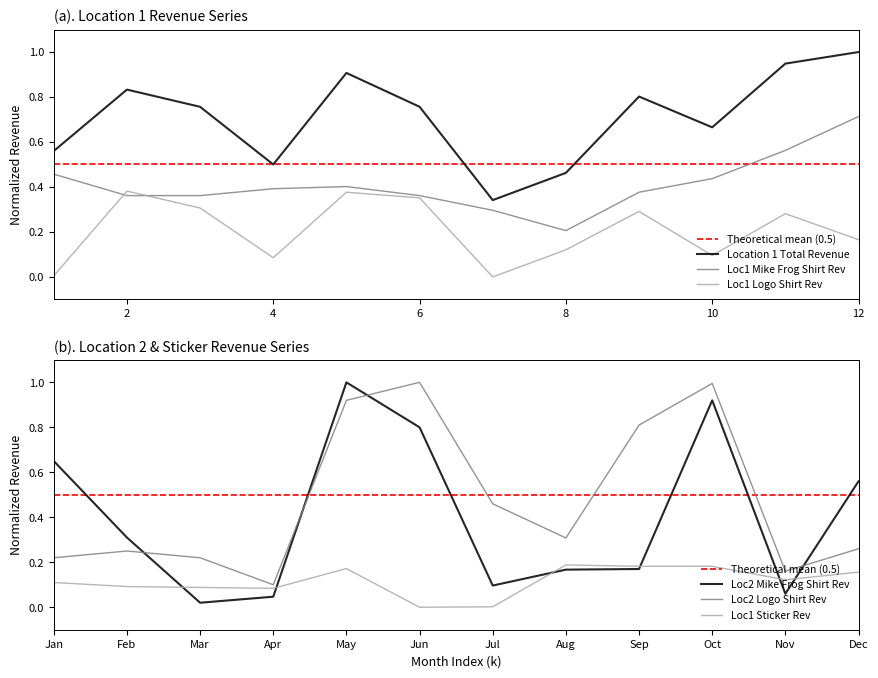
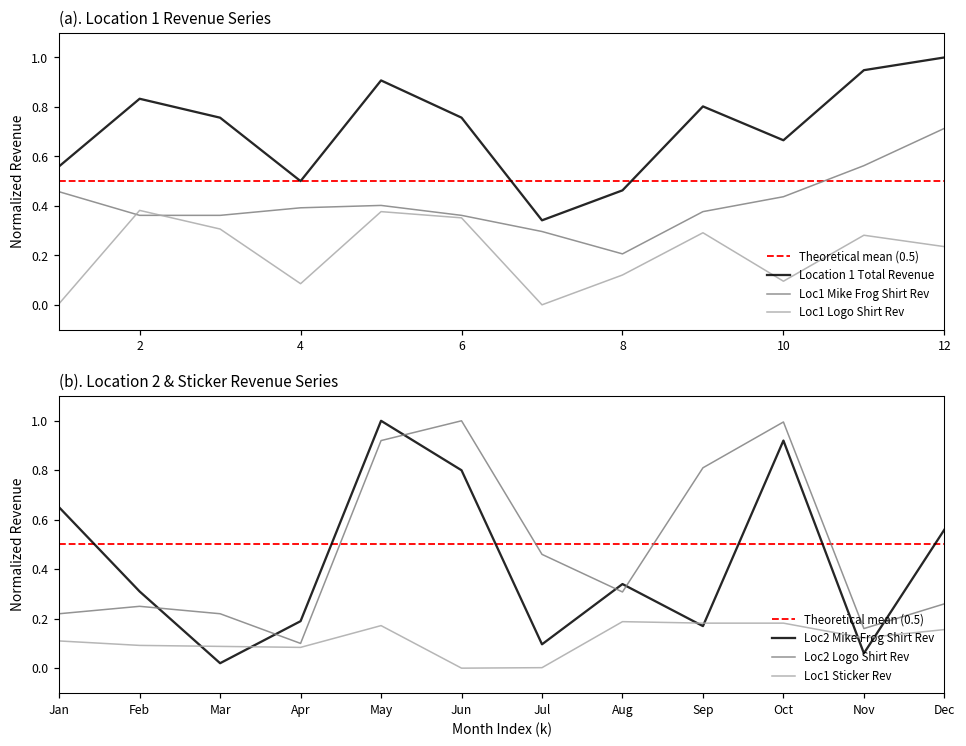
  {
    "(a). Location 1 Revenue Series": {
      "Location 1 Total Revenue": {
        "2": 0.83,
        "4": 0.50,
        "6": 0.76,
        "8": 0.46,
        "10": 0.67,
        "12": 1.00
      },
      "Loc1 Mike Frog Shirt Rev": {
        "2": 0.36,
        "4": 0.39,
        "8": 0.21,
        "10": 0.44,
        "12": 0.71
      },
      "Loc1 Logo Shirt Rev": {
        "2": 0.38,
        "4": 0.09,
        "8": 0.12,
        "10": 0.10,
-       "12": 0.17
+       "12": 0.24
      }
    },
    "(b). Location 2 & Sticker Revenue Series": {
      "Loc2 Mike Frog Shirt Rev": {
        "Jan": 0.65,
        "Feb": 0.31,
        "Mar": 0.02,
-       "Apr": 0.05,
+       "Apr": 0.19,
        "May": 1.00,
        "Jun": 0.80,
        "Jul": 0.10,
-       "Aug": 0.17,
+       "Aug": 0.34,
        "Sep": 0.17,
        "Oct": 0.92,
        "Nov": 0.06,
        "Dec": 0.56
      },
      "Loc2 Logo Shirt Rev": {
        "Jan": 0.22,
        "Feb": 0.25,
        "Mar": 0.22,
        "Apr": 0.10,
        "May": 0.92,
        "Jun": 1.00,
        "Jul": 0.46,
        "Aug": 0.31,
        "Sep": 0.81,
        "Oct": 1.00,
        "Nov": 0.16,
        "Dec": 0.26
      },
      "Loc1 Sticker Rev": {
        "Jan": 0.11,
        "Feb": 0.09,
        "Mar": 0.09,
        "Apr": 0.08,
        "May": 0.17,
        "Jun": 0.00,
        "Jul": 0.00,
        "Aug": 0.19,
        "Sep": 0.18,
        "Oct": 0.18,
        "Nov": 0.12,
        "Dec": 0.16
      }
    }
  }
